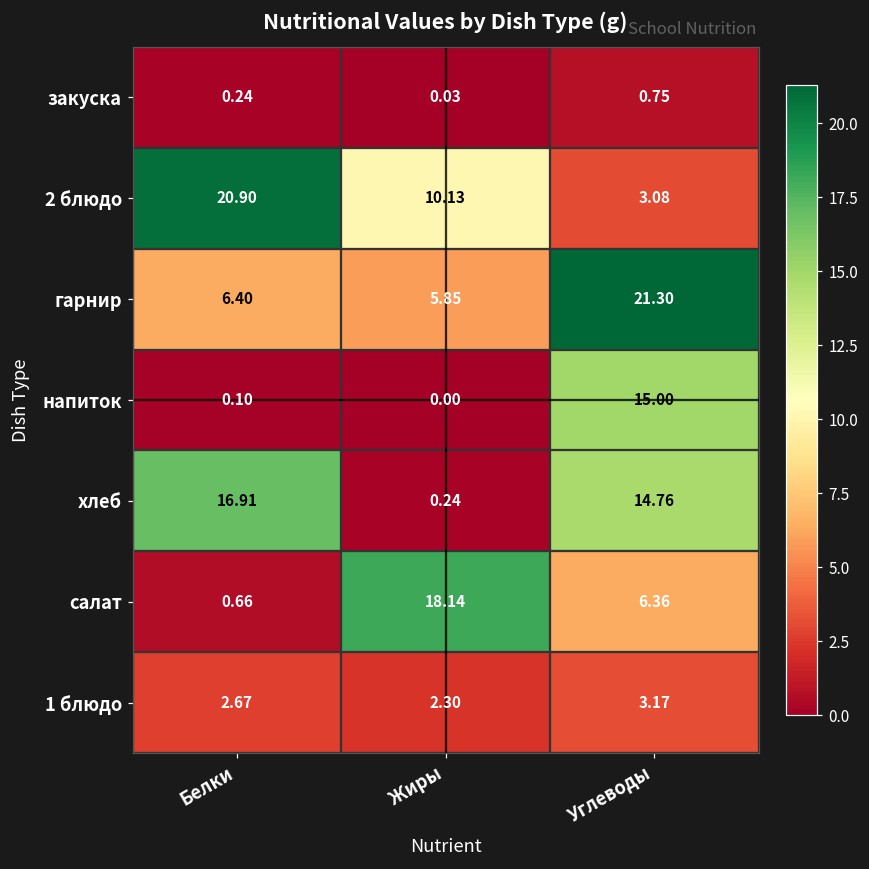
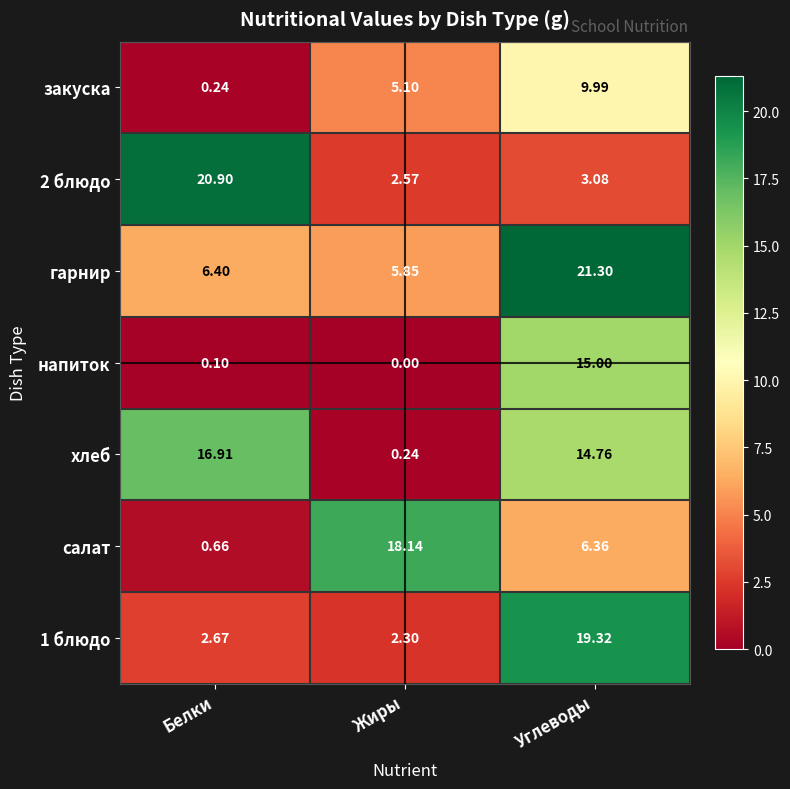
  {
    "закуска": {
      "Белки": 0.24,
-     "Жиры": 0.03,
-     "Углеводы": 0.75
+     "Жиры": 5.10,
+     "Углеводы": 9.99
    },
    "2 блюдо": {
      "Белки": 20.90,
-     "Жиры": 10.13,
+     "Жиры": 2.57,
      "Углеводы": 3.08
    },
    "гарнир": {
      "Белки": 6.40,
      "Жиры": 5.85,
      "Углеводы": 21.30
    },
    "напиток": {
      "Белки": 0.10,
      "Жиры": 0.00,
      "Углеводы": 15.00
    },
    "хлеб": {
      "Белки": 16.91,
      "Жиры": 0.24,
      "Углеводы": 14.76
    },
    "салат": {
      "Белки": 0.66,
      "Жиры": 18.14,
      "Углеводы": 6.36
    },
    "1 блюдо": {
      "Белки": 2.67,
      "Жиры": 2.30,
-     "Углеводы": 3.17
+     "Углеводы": 19.32
    }
  }
